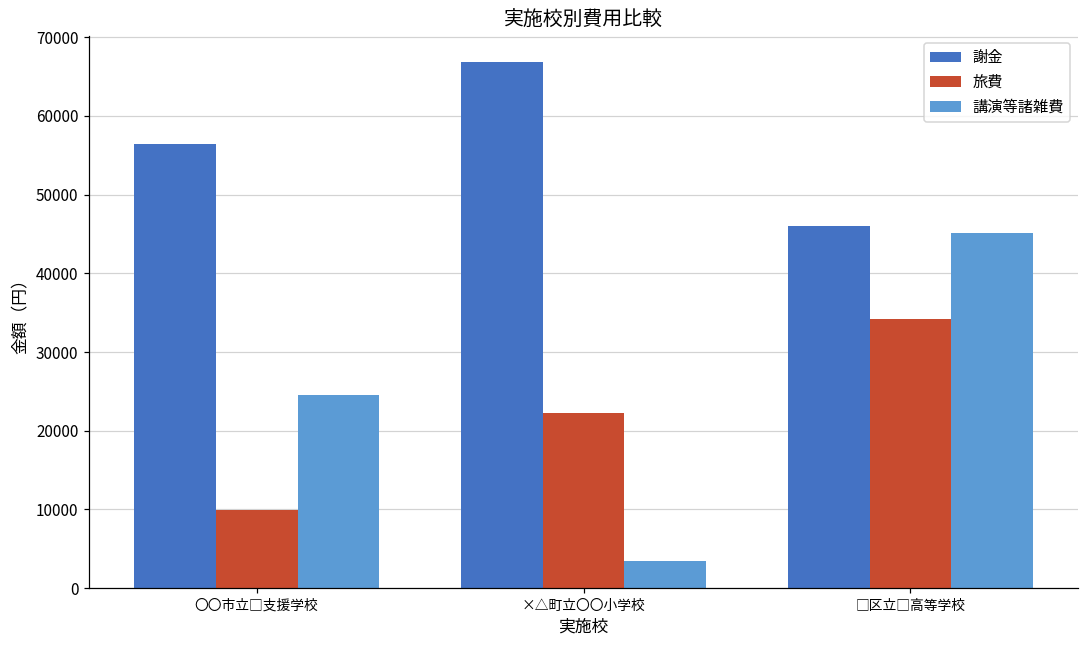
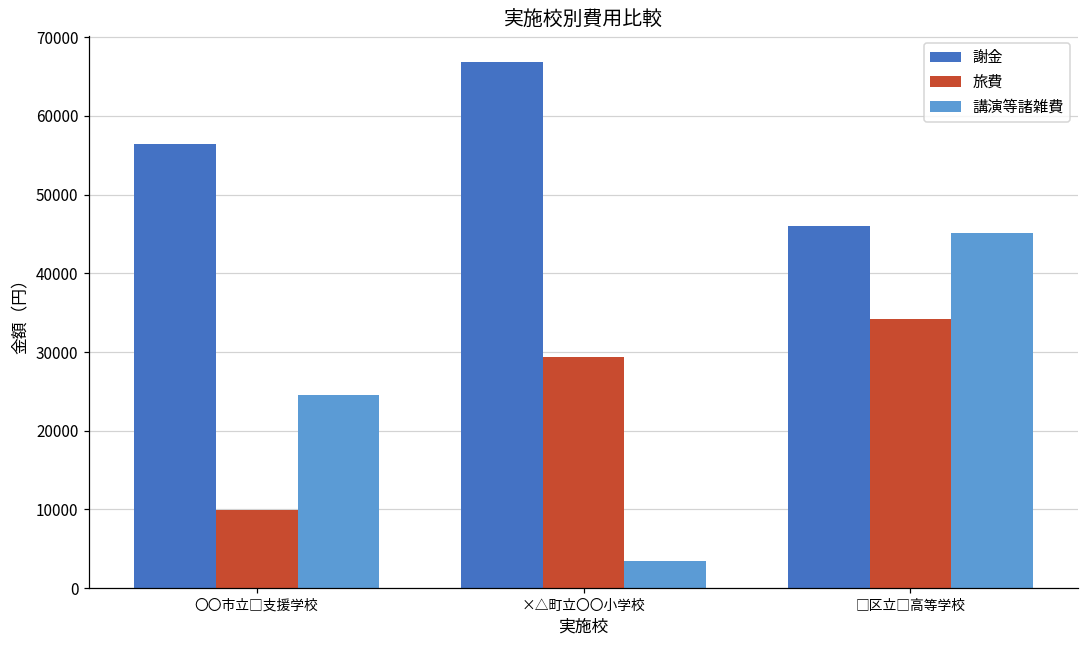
  {
    "旅費": {
      "〇〇市立□支援学校": 10000,
-     "×△町立〇〇小学校": 22000,
+     "×△町立〇〇小学校": 29000,
      "□区立□高等学校": 34000
    }
  }
